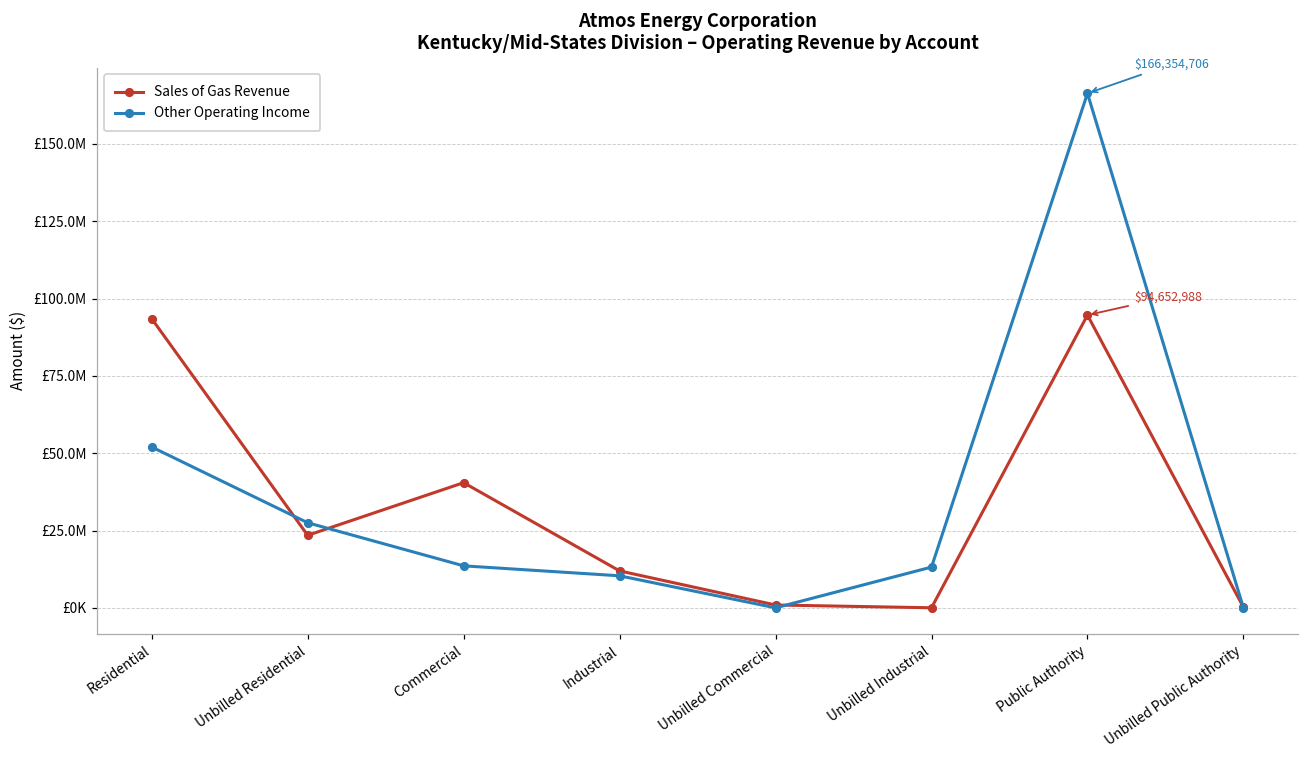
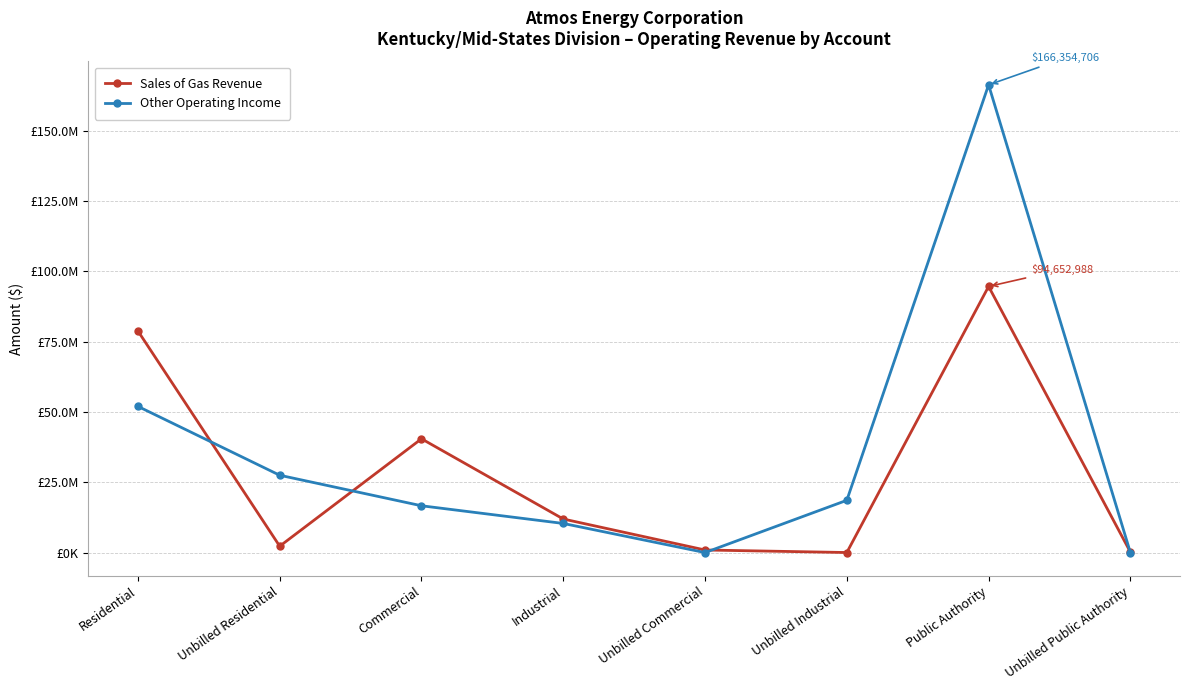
  {
    "Sales of Gas Revenue": {
-     "Residential": "£93000000",
-     "Unbilled Residential": "£23000000",
+     "Residential": "£79000000",
+     "Unbilled Residential": "£2000000",
      "Commercial": "£40000000",
      "Industrial": "£12000000",
      "Unbilled Commercial": "£1000000",
      "Unbilled Industrial": "£0"
    },
    "Other Operating Income": {
      "Residential": "£52000000",
      "Unbilled Residential": "£28000000",
-     "Commercial": "£14000000",
+     "Commercial": "£17000000",
      "Industrial": "£10000000",
      "Unbilled Commercial": "£0",
-     "Unbilled Industrial": "£13000000"
+     "Unbilled Industrial": "£19000000"
    }
  }
